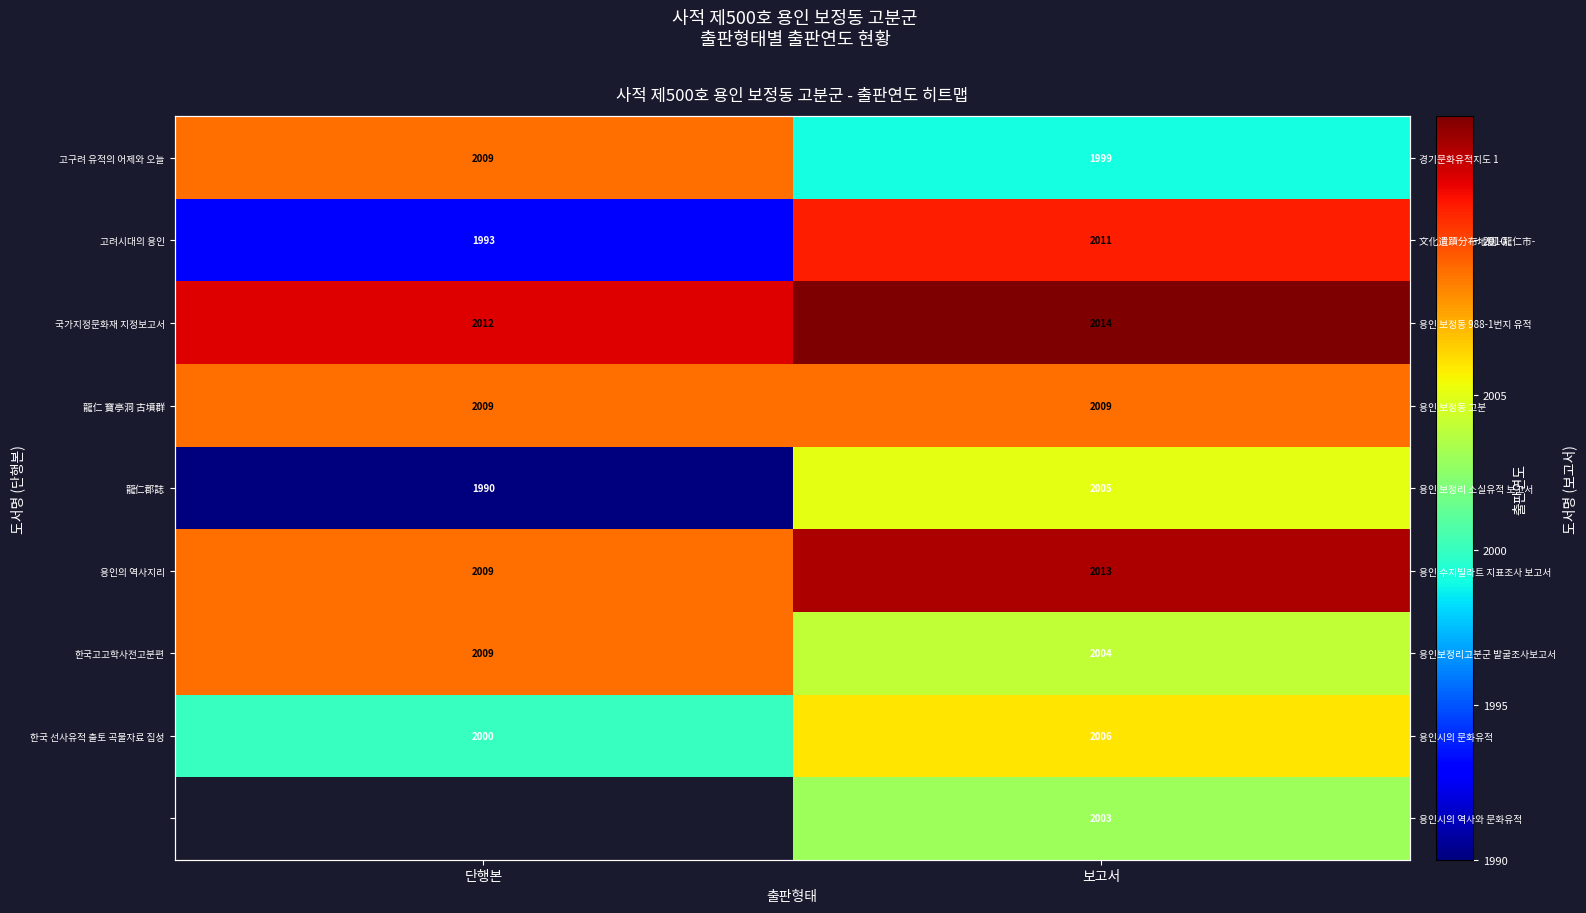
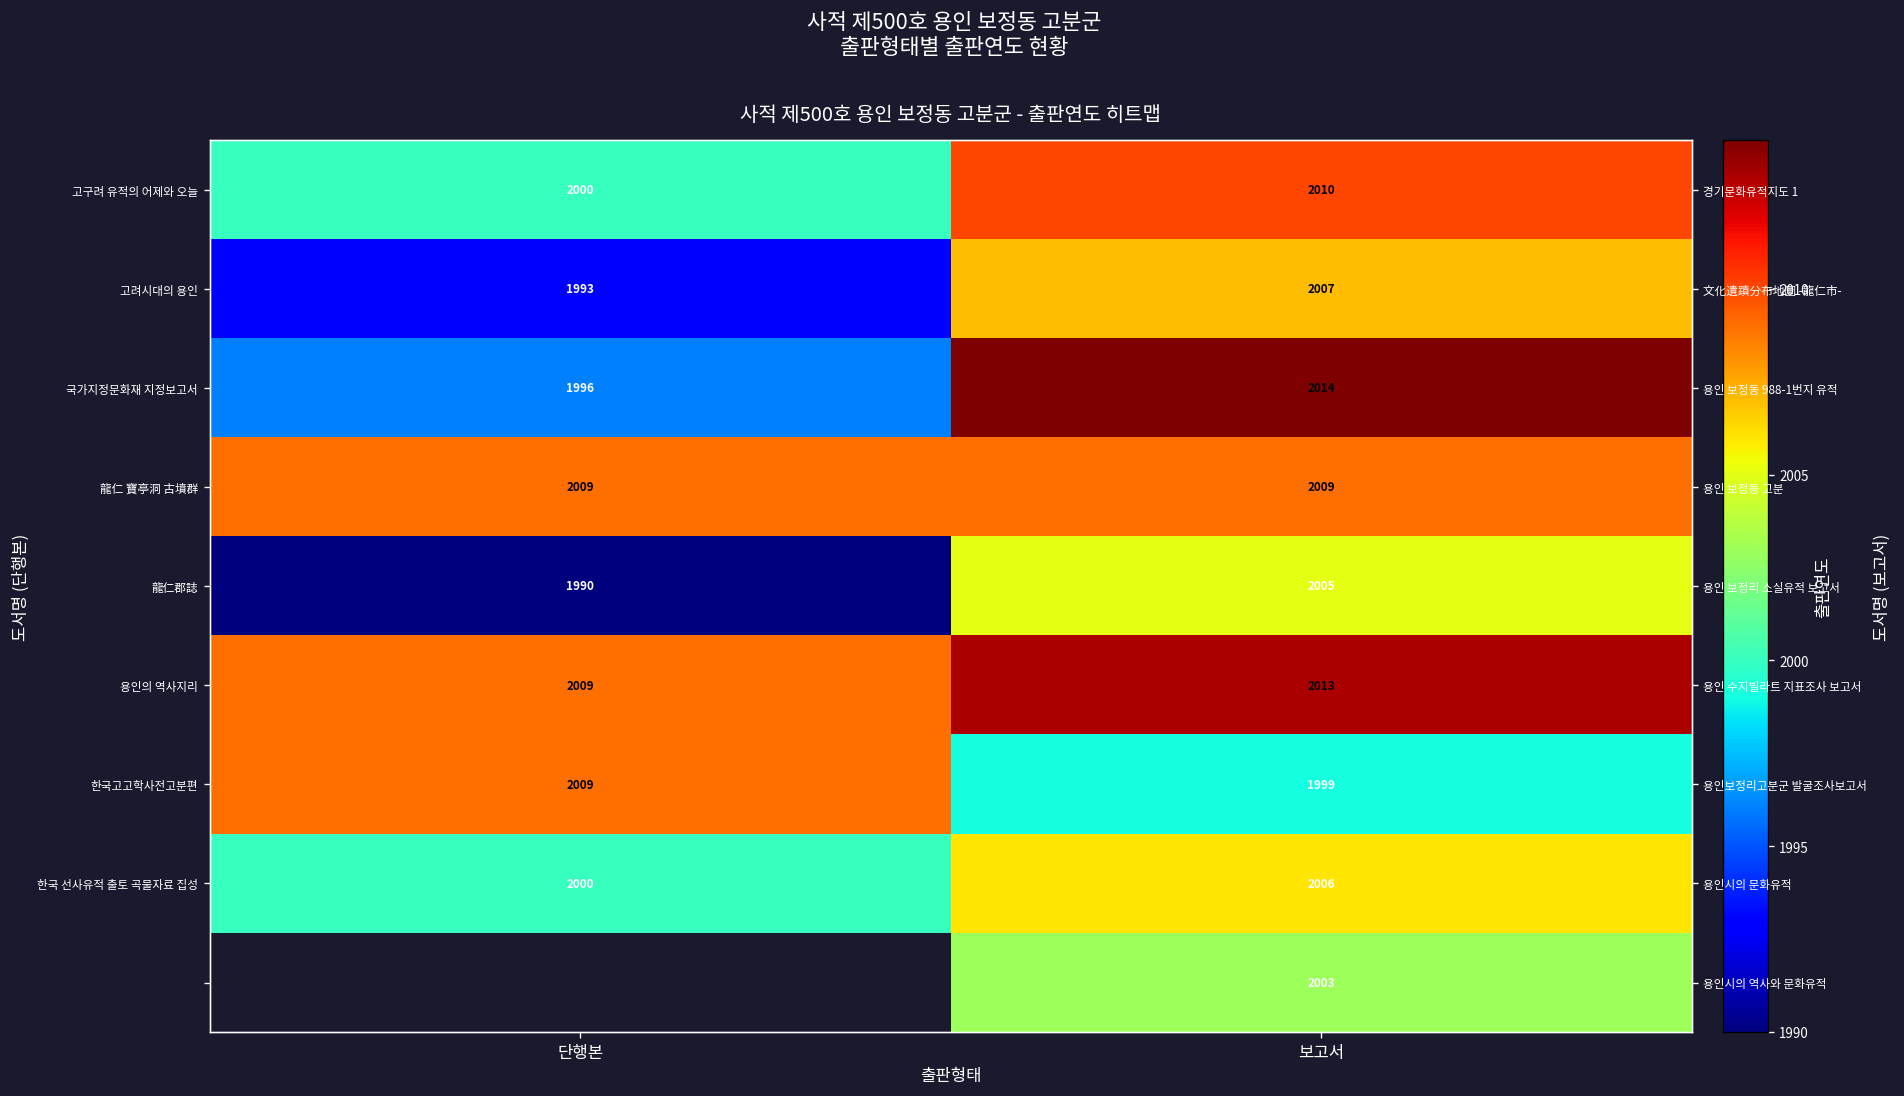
  {
    "고구려 유적의 어제와 오늘": {
-     "단행본": 2009,
-     "보고서": 1999
+     "단행본": 2000,
+     "보고서": 2010
    },
    "고려시대의 용인": {
      "단행본": 1993,
-     "보고서": 2011
+     "보고서": 2007
    },
    "국가지정문화재 지정보고서": {
-     "단행본": 2012,
+     "단행본": 1996,
      "보고서": 2014
    },
    "龍仁 寶亭洞 古墳群": {
      "단행본": 2009,
      "보고서": 2009
    },
    "龍仁郡誌": {
      "단행본": 1990,
      "보고서": 2005
    },
    "용인의 역사지리": {
      "단행본": 2009,
      "보고서": 2013
    },
    "한국고고학사전고분편": {
      "단행본": 2009,
-     "보고서": 2004
+     "보고서": 1999
    },
    "한국 선사유적 출토 곡물자료 집성": {
      "단행본": 2000,
      "보고서": 2006
    }
  }
